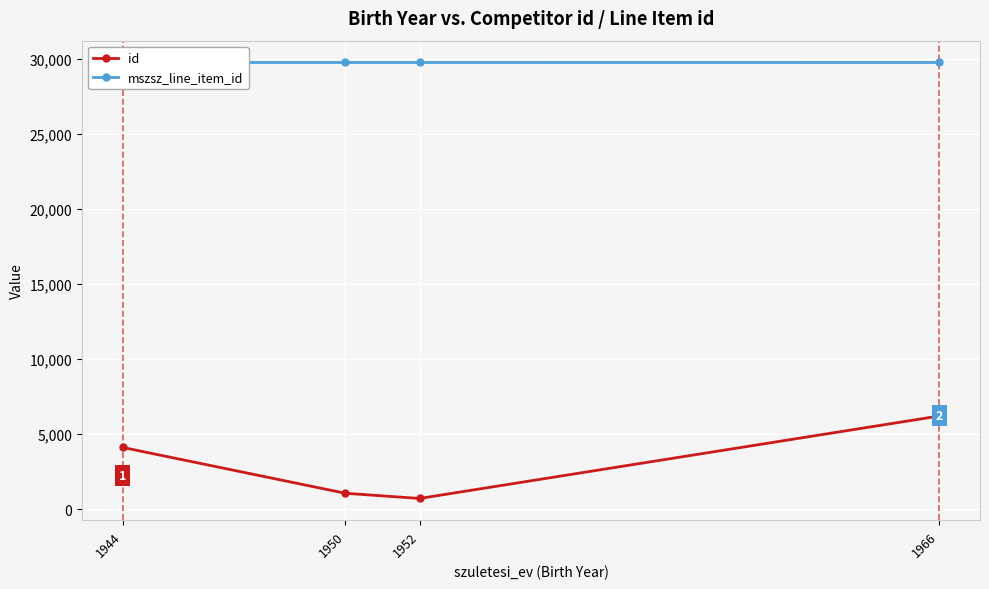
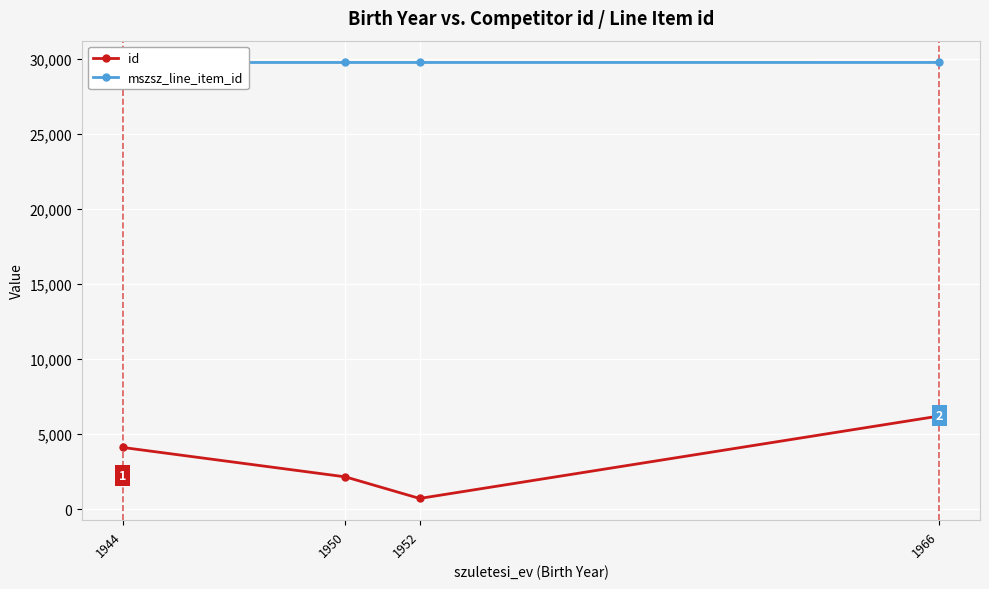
  {
    "id": {
-     "1950": "1,100",
+     "1950": "2,200",
      "1952": "700"
    },
    "mszsz_line_item_id": {
      "1950": "29,800",
      "1952": "29,800",
      "1966": "29,800"
    }
  }
